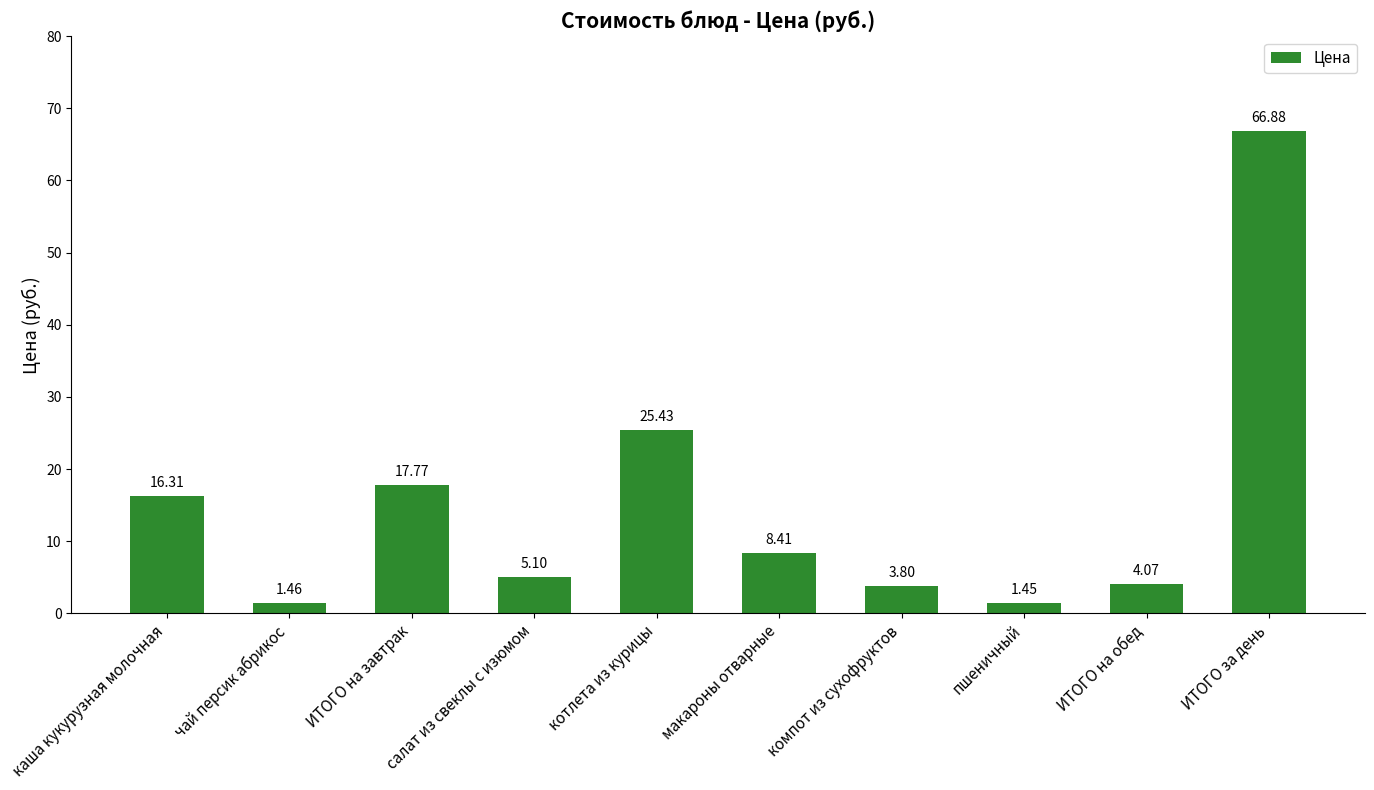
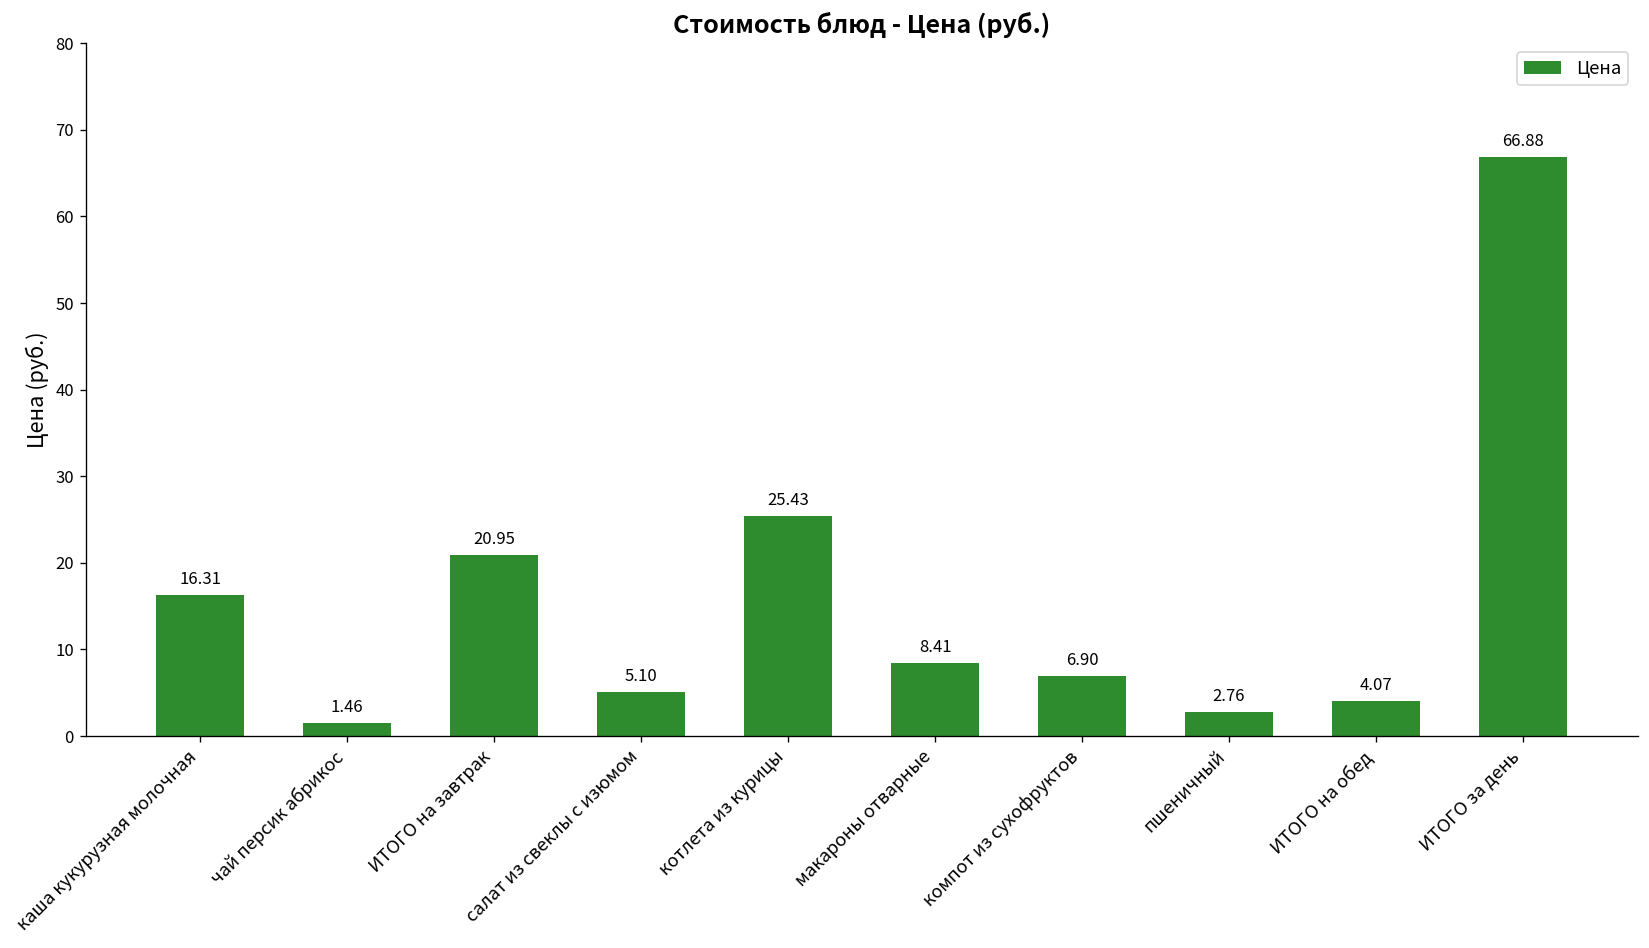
  {
    "каша кукурузная молочная": 16.31,
    "чай персик абрикос": 1.46,
-   "ИТОГО на завтрак": 17.77,
+   "ИТОГО на завтрак": 20.95,
    "салат из свеклы с изюмом": 5.10,
    "котлета из курицы": 25.43,
    "макароны отварные": 8.41,
-   "компот из сухофруктов": 3.80,
-   "пшеничный": 1.45,
+   "компот из сухофруктов": 6.90,
+   "пшеничный": 2.76,
    "ИТОГО на обед": 4.07,
    "ИТОГО за день": 66.88
  }
